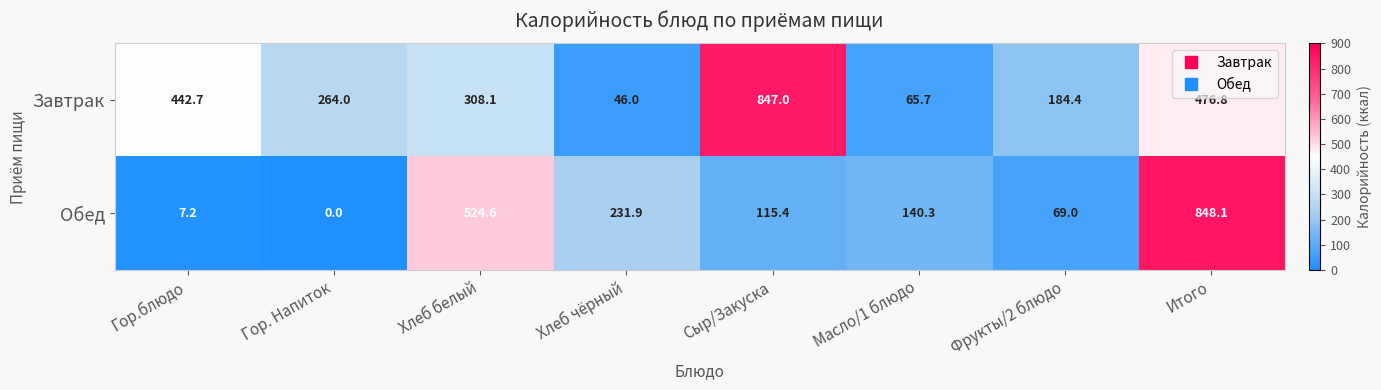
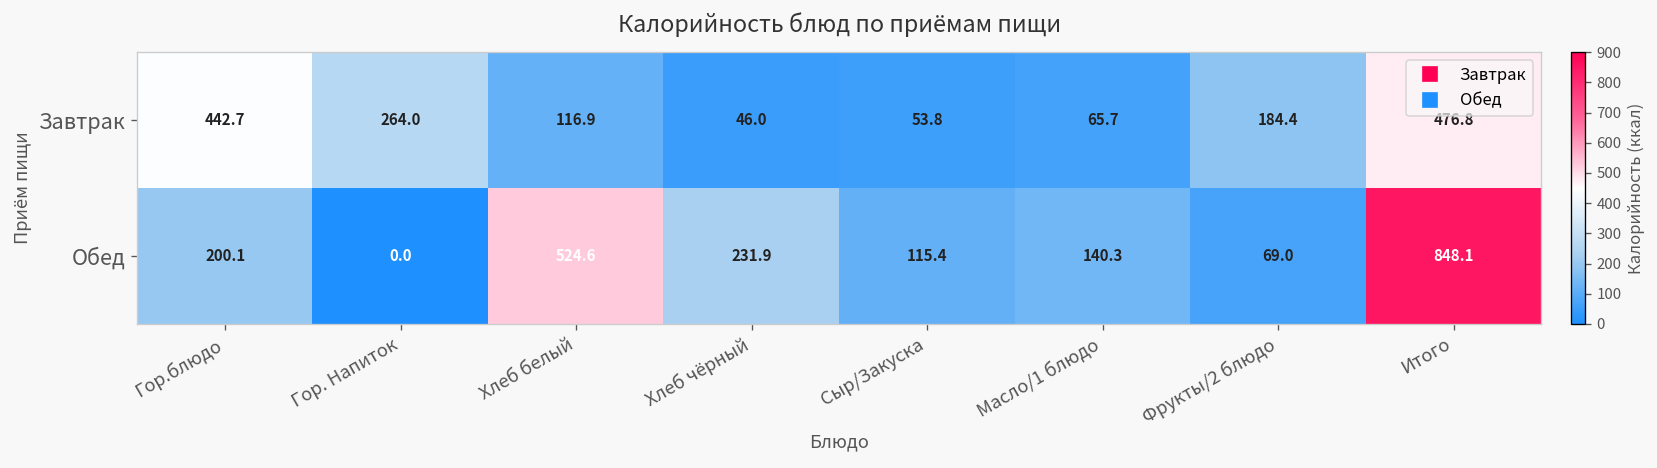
  {
    "Завтрак": {
      "Гор.блюдо": 442.7,
      "Гор. Напиток": 264.0,
-     "Хлеб белый": 308.1,
+     "Хлеб белый": 116.9,
      "Хлеб чёрный": 46.0,
-     "Сыр/Закуска": 847.0,
+     "Сыр/Закуска": 53.8,
      "Масло/1 блюдо": 65.7,
      "Фрукты/2 блюдо": 184.4
    },
    "Обед": {
-     "Гор.блюдо": 7.2,
+     "Гор.блюдо": 200.1,
      "Гор. Напиток": 0.0,
      "Хлеб белый": 524.6,
      "Хлеб чёрный": 231.9,
      "Сыр/Закуска": 115.4,
      "Масло/1 блюдо": 140.3,
      "Фрукты/2 блюдо": 69.0,
      "Итого": 848.1
    }
  }
